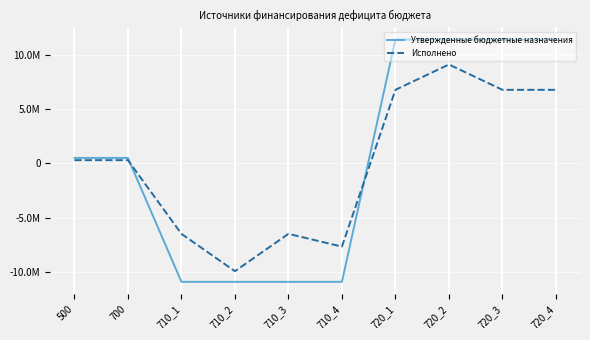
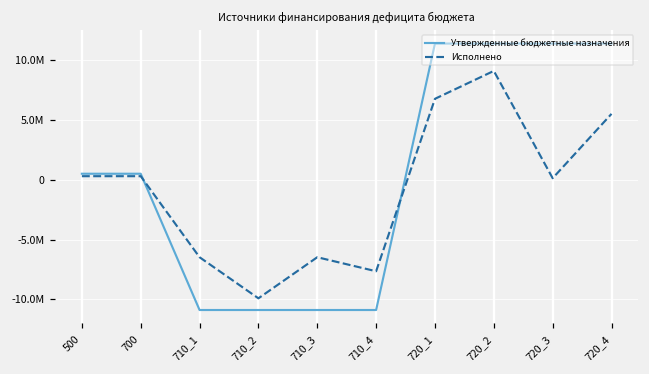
  {
    "Утвержденные бюджетные назначения": {
      "710_1": -10900000,
      "710_2": -10900000,
      "710_3": -10900000,
      "710_4": -10900000
    },
    "Исполнено": {
      "710_1": -6500000,
      "710_2": -9900000,
      "710_3": -6500000,
      "710_4": -7700000,
      "720_1": 6800000,
      "720_2": 9100000,
-     "720_3": 6800000,
-     "720_4": 6800000
+     "720_3": 100000,
+     "720_4": 5500000
    }
  }
